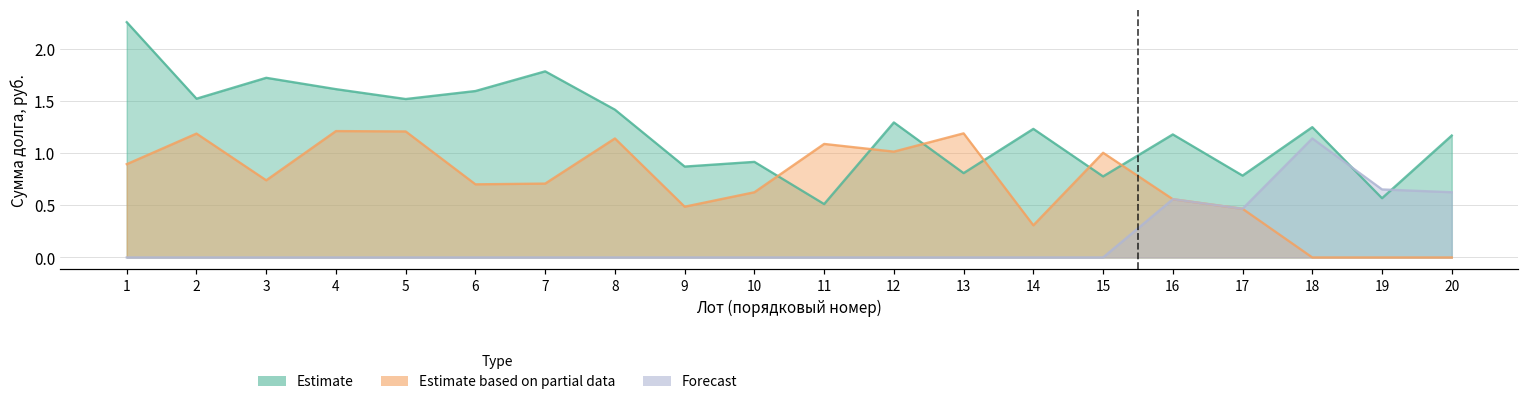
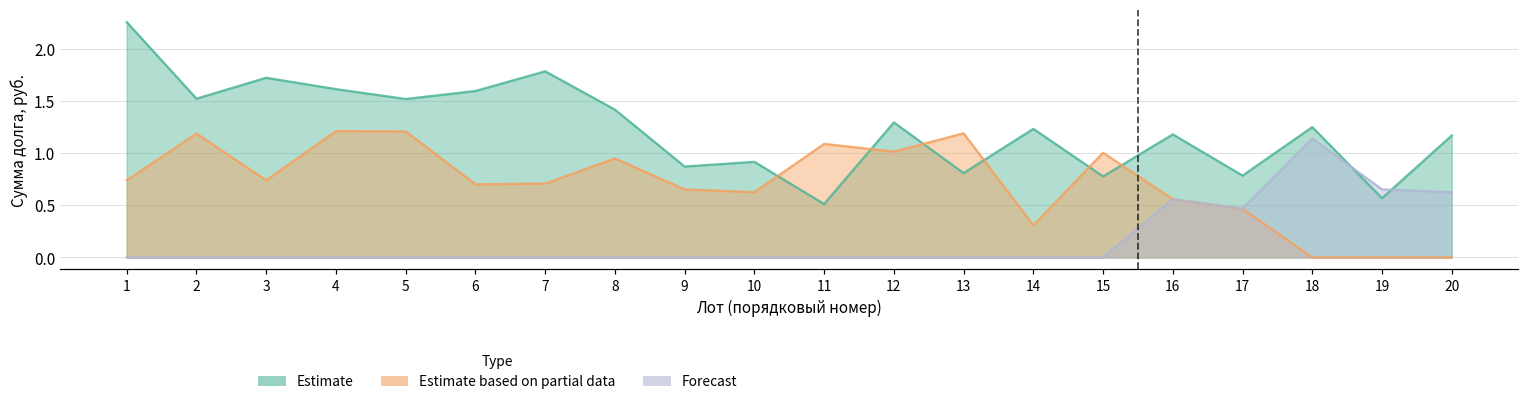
  {
    "Estimate": {
      "1": 2.3,
      "2": 1.5,
      "3": 1.7,
      "4": 1.6,
      "5": 1.5,
      "6": 1.6,
      "7": 1.8,
      "8": 1.4,
      "9": 0.9,
      "10": 0.9,
      "11": 0.5,
      "12": 1.3,
      "13": 0.8,
      "14": 1.2,
      "15": 0.8,
      "16": 1.2,
      "17": 0.8,
      "18": 1.3,
      "19": 0.6,
      "20": 1.2
    },
    "Estimate based on partial data": {
-     "1": 0.9,
+     "1": 0.7,
      "2": 1.2,
      "3": 0.7,
      "4": 1.2,
      "5": 1.2,
      "6": 0.7,
      "7": 0.7,
-     "8": 1.1,
-     "9": 0.5,
+     "8": 1.0,
+     "9": 0.7,
      "10": 0.6,
      "11": 1.1,
      "12": 1.0,
      "13": 1.2,
      "14": 0.3,
      "15": 1.0,
      "18": 0.0,
      "19": 0.0,
      "20": 0.0
    },
    "Forecast": {
      "1": 0.0,
      "2": 0.0,
      "3": 0.0,
      "4": 0.0,
      "5": 0.0,
      "6": 0.0,
      "7": 0.0,
      "8": 0.0,
      "9": 0.0,
      "10": 0.0,
      "11": 0.0,
      "12": 0.0,
      "13": 0.0,
      "14": 0.0,
      "15": 0.0,
      "18": 1.1,
      "19": 0.7,
      "20": 0.6
    }
  }
